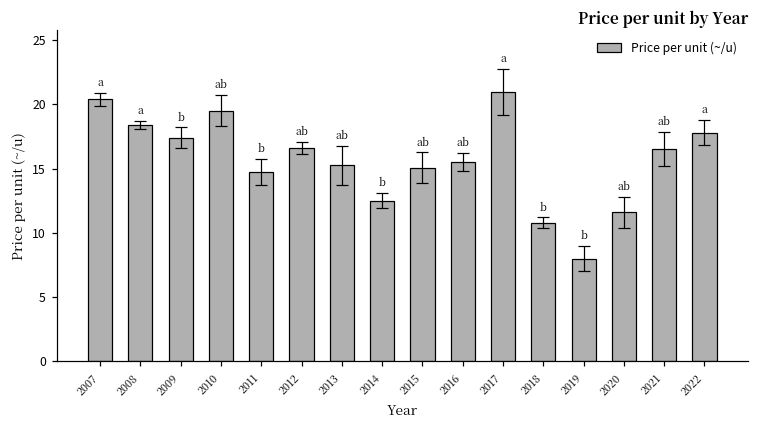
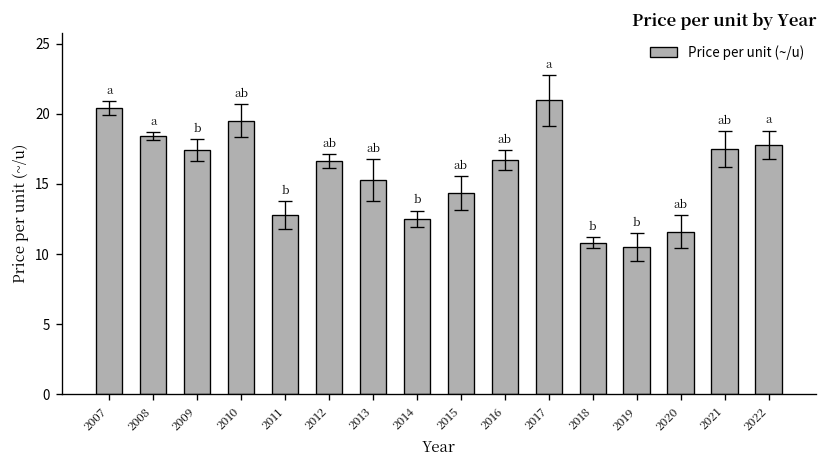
  {
    "Price per unit (~/u)": {
      "2007": 20.4,
      "2008": 18.4,
      "2009": 17.4,
      "2010": 19.5,
-     "2011": 14.7,
+     "2011": 12.8,
      "2012": 16.6,
      "2013": 15.3,
      "2014": 12.5,
-     "2015": 15.1,
-     "2016": 15.5,
+     "2015": 14.4,
+     "2016": 16.7,
      "2017": 21.0,
      "2018": 10.8,
-     "2019": 8.0,
+     "2019": 10.5,
      "2020": 11.6,
-     "2021": 16.5,
+     "2021": 17.5,
      "2022": 17.8
    }
  }
